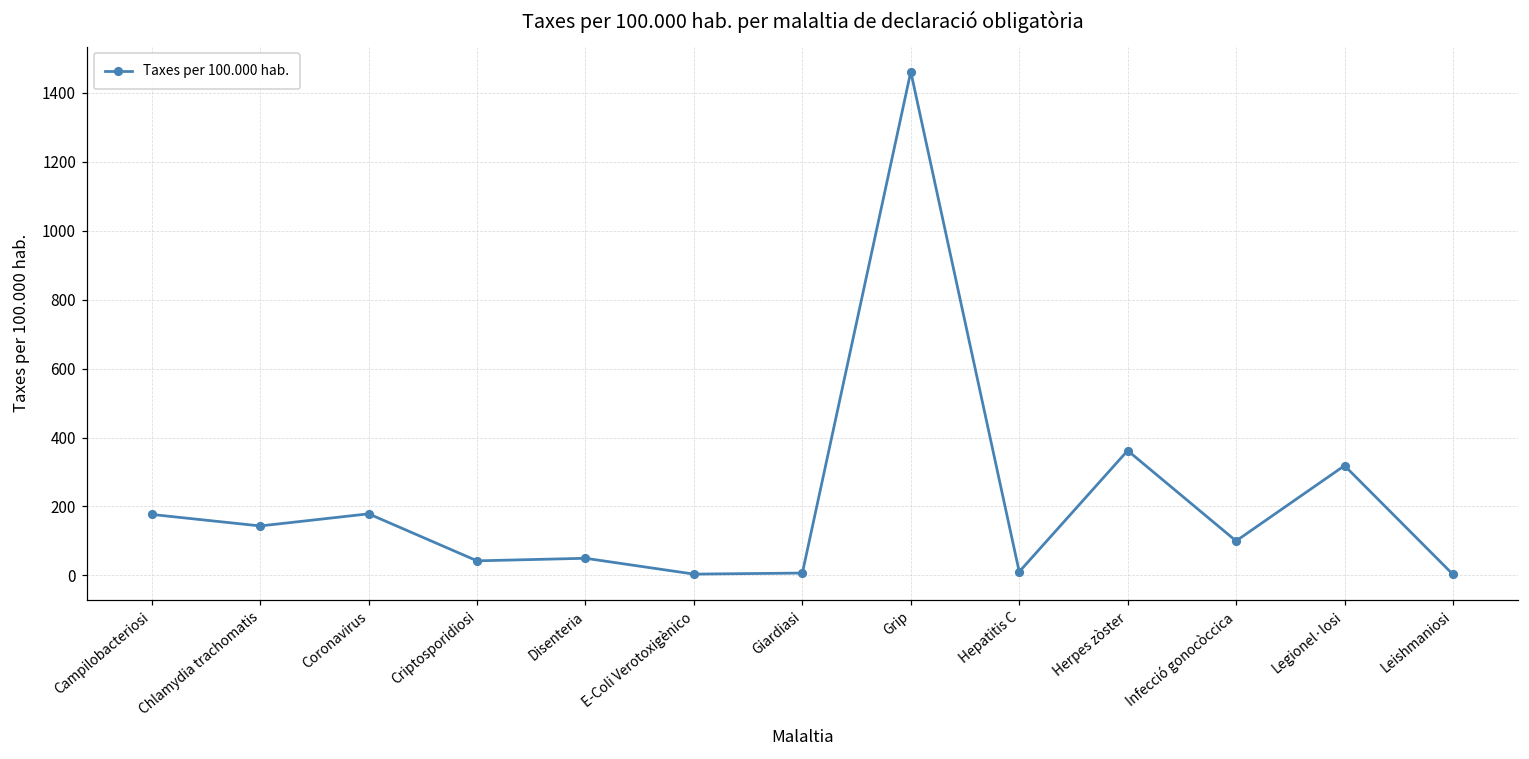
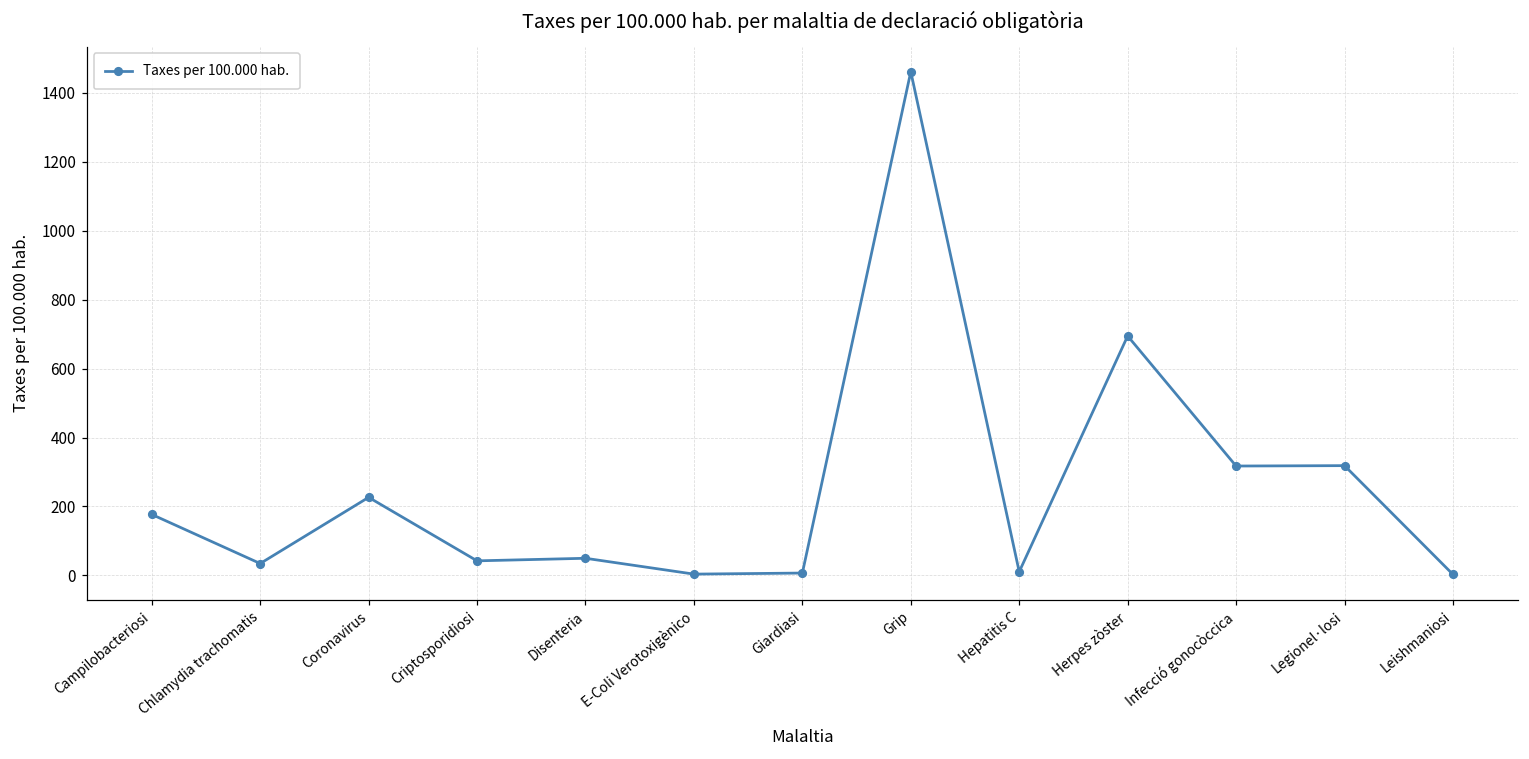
  {
    "Campilobacteriosi": 180,
-   "Chlamydia trachomatis": 140,
-   "Coronavirus": 180,
+   "Chlamydia trachomatis": 30,
+   "Coronavirus": 230,
    "Criptosporidiosi": 40,
    "Disenteria": 50,
    "E-Coli Verotoxigènico": 0,
    "Giardiasi": 10,
    "Grip": 1460,
    "Hepatitis C": 10,
-   "Herpes zòster": 360,
-   "Infecció gonocòccica": 100,
+   "Herpes zòster": 690,
+   "Infecció gonocòccica": 320,
    "Legionel·losi": 320,
    "Leishmaniosi": 0
  }
